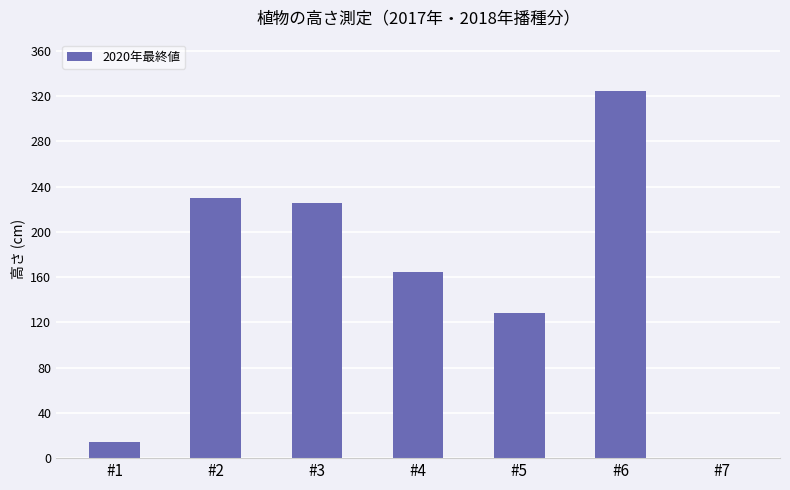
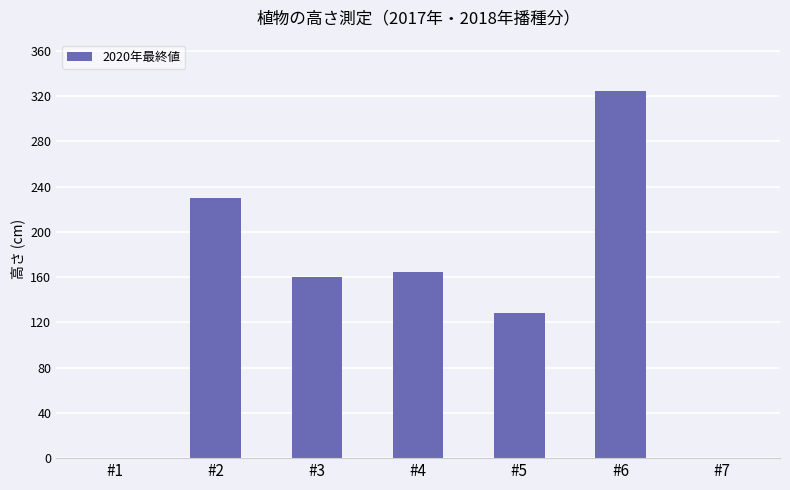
  {
-   "#1": 14,
+   "#1": 0,
    "#2": 230,
-   "#3": 226,
+   "#3": 160,
    "#4": 165,
    "#5": 128,
    "#6": 325,
    "#7": 0
  }
